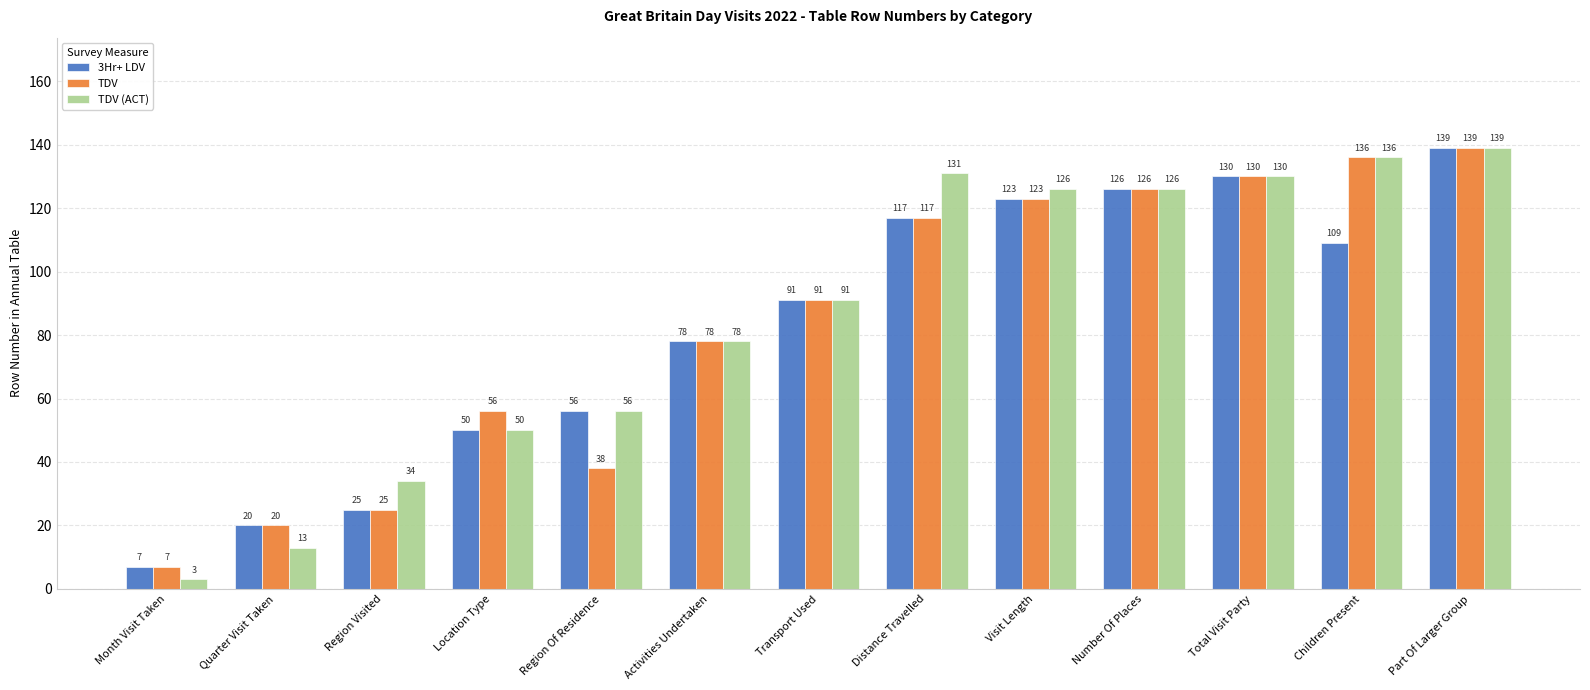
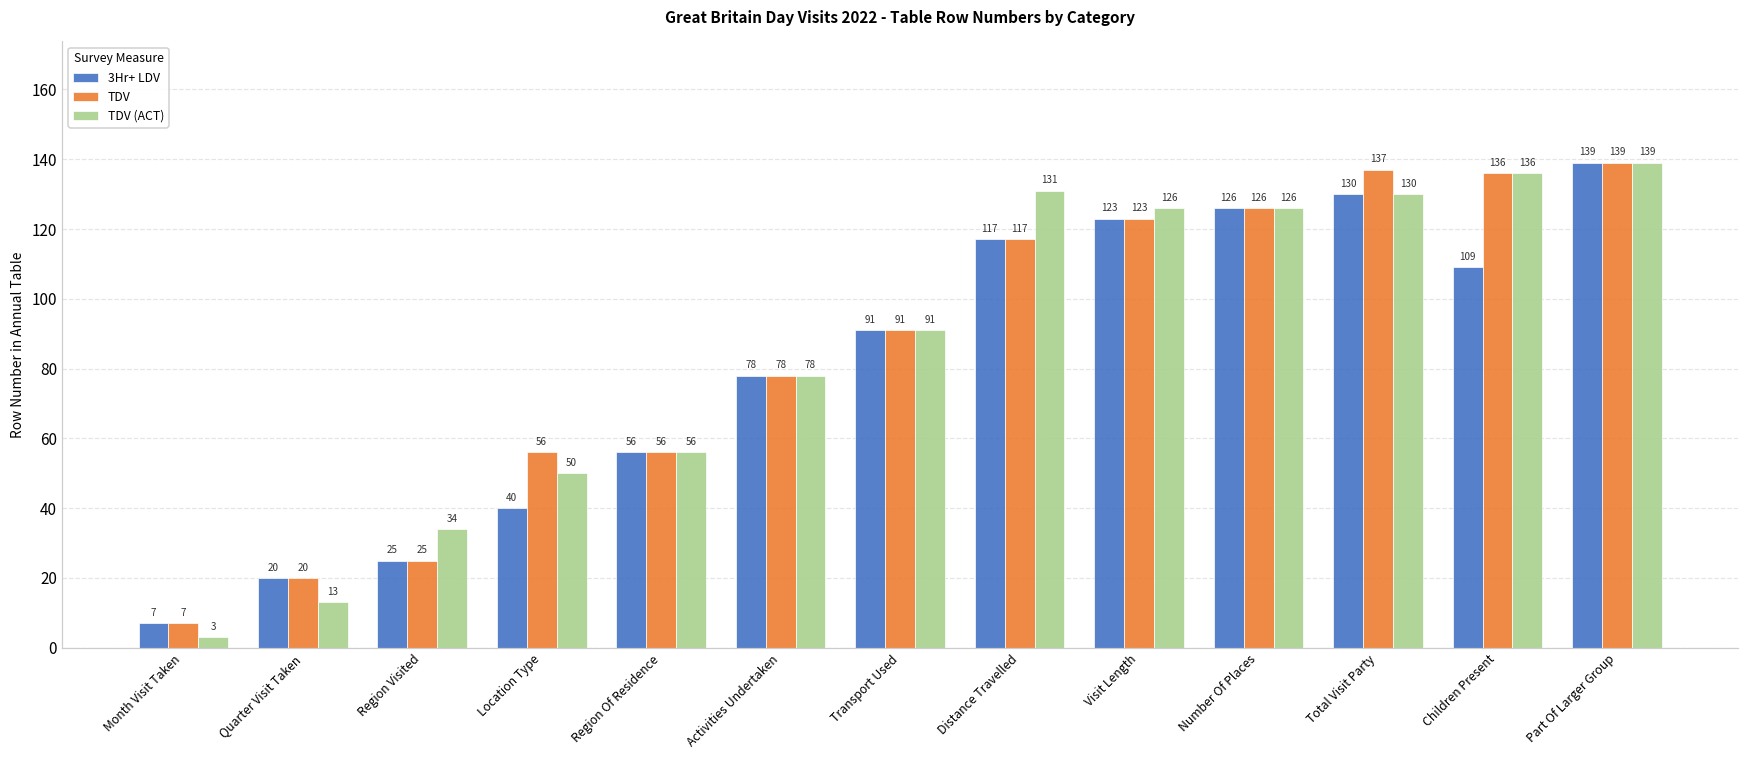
  {
    "3Hr+ LDV": {
      "Month Visit Taken": 7,
      "Quarter Visit Taken": 20,
      "Region Visited": 25,
-     "Location Type": 50,
+     "Location Type": 40,
      "Region Of Residence": 56,
      "Activities Undertaken": 78,
      "Transport Used": 91,
      "Distance Travelled": 117,
      "Visit Length": 123,
      "Number Of Places": 126,
      "Total Visit Party": 130,
      "Children Present": 109,
      "Part Of Larger Group": 139
    },
    "TDV": {
      "Month Visit Taken": 7,
      "Quarter Visit Taken": 20,
      "Region Visited": 25,
      "Location Type": 56,
-     "Region Of Residence": 38,
+     "Region Of Residence": 56,
      "Activities Undertaken": 78,
      "Transport Used": 91,
      "Distance Travelled": 117,
      "Visit Length": 123,
      "Number Of Places": 126,
-     "Total Visit Party": 130,
+     "Total Visit Party": 137,
      "Children Present": 136,
      "Part Of Larger Group": 139
    },
    "TDV (ACT)": {
      "Month Visit Taken": 3,
      "Quarter Visit Taken": 13,
      "Region Visited": 34,
      "Location Type": 50,
      "Region Of Residence": 56,
      "Activities Undertaken": 78,
      "Transport Used": 91,
      "Distance Travelled": 131,
      "Visit Length": 126,
      "Number Of Places": 126,
      "Total Visit Party": 130,
      "Children Present": 136,
      "Part Of Larger Group": 139
    }
  }
